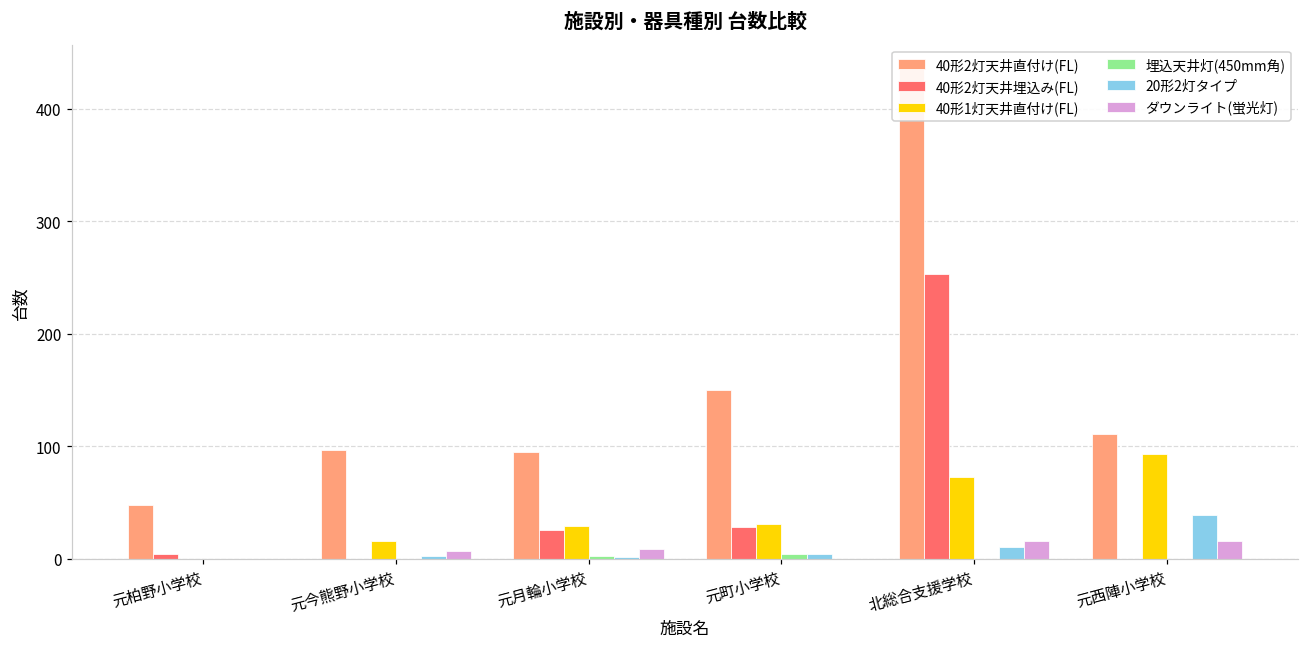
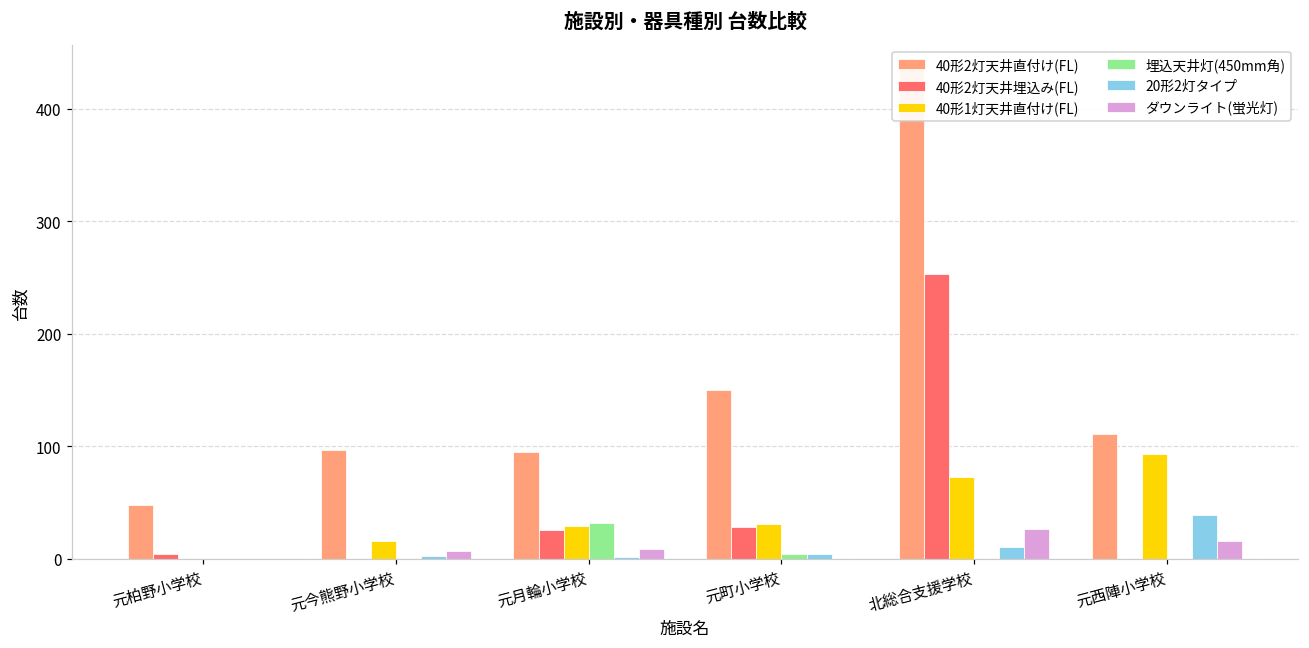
  {
    "40形1灯天井直付け(FL)": {
      "元柏野小学校": 0,
      "元今熊野小学校": 16,
      "元月輪小学校": 29,
      "元町小学校": 31,
      "北総合支援学校": 73,
      "元西陣小学校": 93
    },
    "埋込天井灯(450mm角)": {
      "元柏野小学校": 0,
      "元今熊野小学校": 0,
-     "元月輪小学校": 3,
+     "元月輪小学校": 32,
      "元町小学校": 4,
      "北総合支援学校": 0,
      "元西陣小学校": 0
    },
    "20形2灯タイプ": {
      "元柏野小学校": 0,
      "元今熊野小学校": 3,
      "元町小学校": 4,
      "北総合支援学校": 11,
      "元西陣小学校": 39
    },
    "ダウンライト(蛍光灯)": {
      "元柏野小学校": 0,
      "元今熊野小学校": 7,
      "元月輪小学校": 9,
      "元町小学校": 0,
-     "北総合支援学校": 16,
+     "北総合支援学校": 27,
      "元西陣小学校": 16
    }
  }
